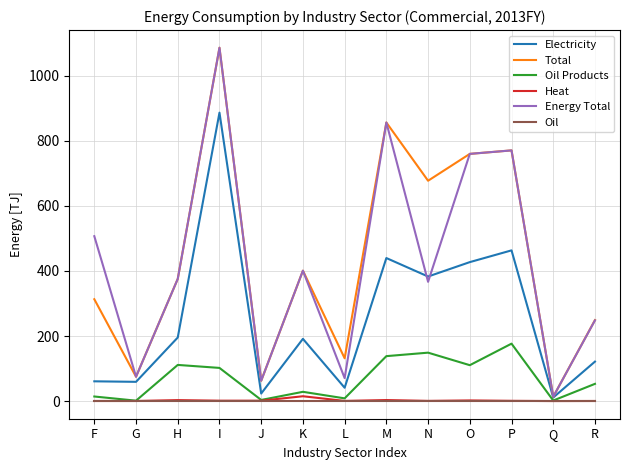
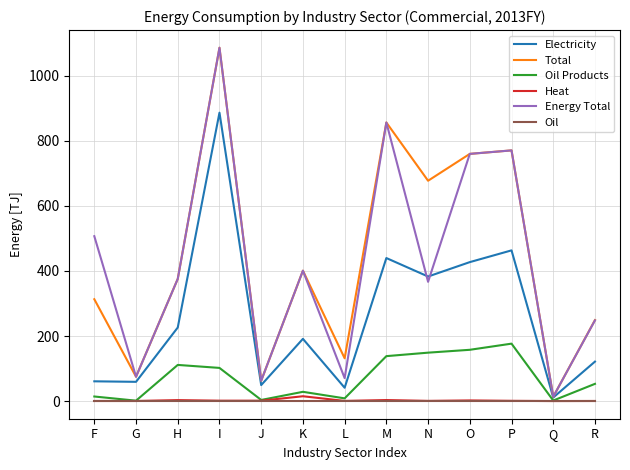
  {
    "Electricity": {
      "F": 60,
      "G": 60,
-     "H": 200,
+     "H": 230,
      "I": 890,
-     "J": 20,
+     "J": 50,
      "K": 190,
      "L": 40,
      "M": 440,
      "N": 380,
      "O": 430,
      "P": 460,
      "R": 120
    },
    "Total": {
      "F": 310,
      "L": 130,
      "N": 680
    },
    "Oil Products": {
      "F": 10,
      "H": 110,
      "I": 100,
      "K": 30,
      "M": 140,
      "N": 150,
-     "O": 110,
+     "O": 160,
      "P": 180,
      "R": 50
    },
    "Heat": {
      "K": 10
    },
    "Energy Total": {
      "F": 510,
      "L": 70,
      "N": 370
    },
    "Oil": {
      "K": 0
    }
  }
